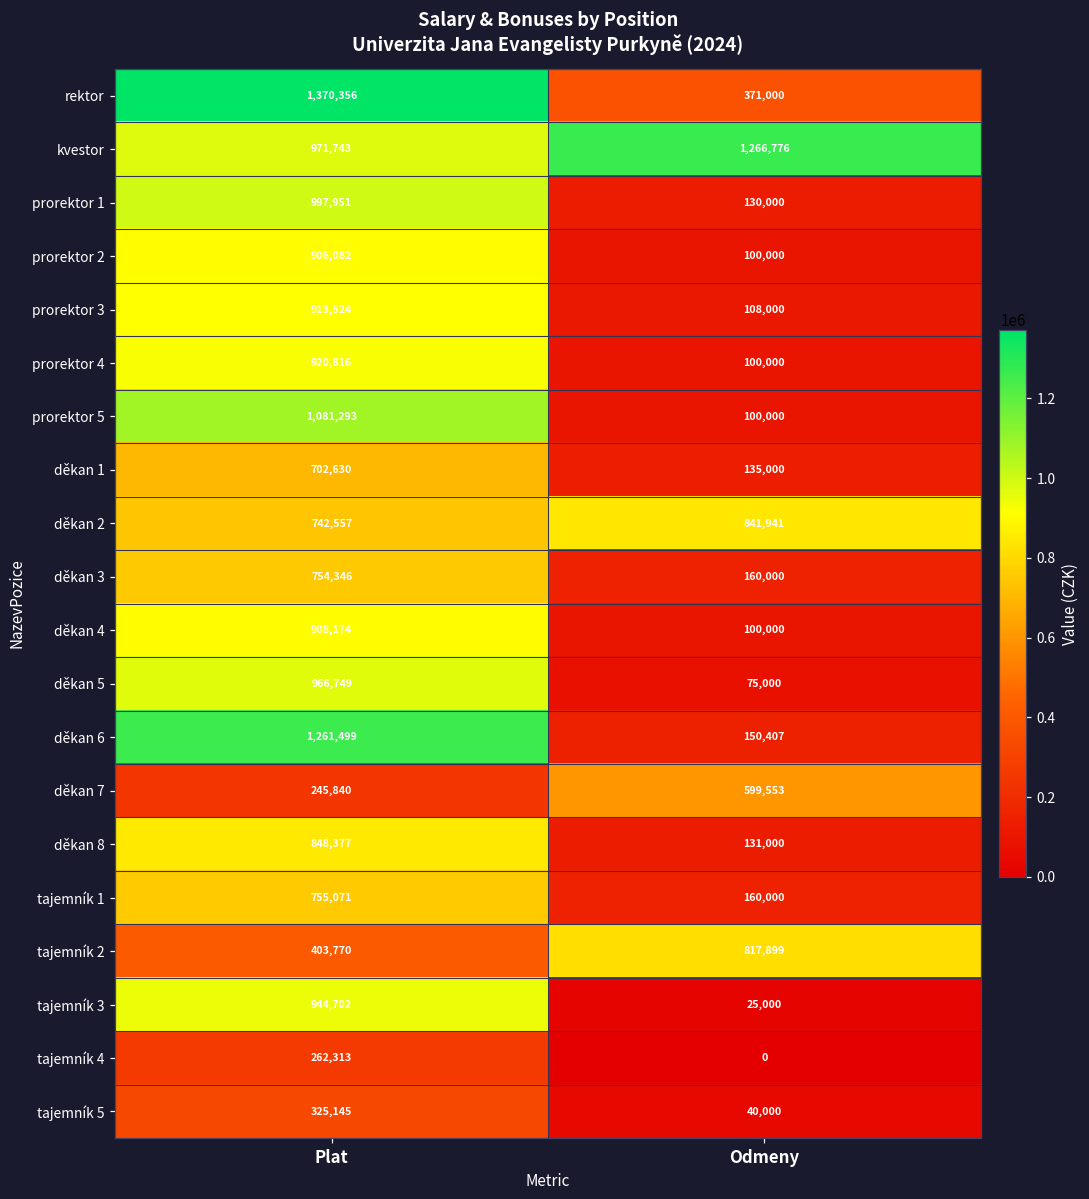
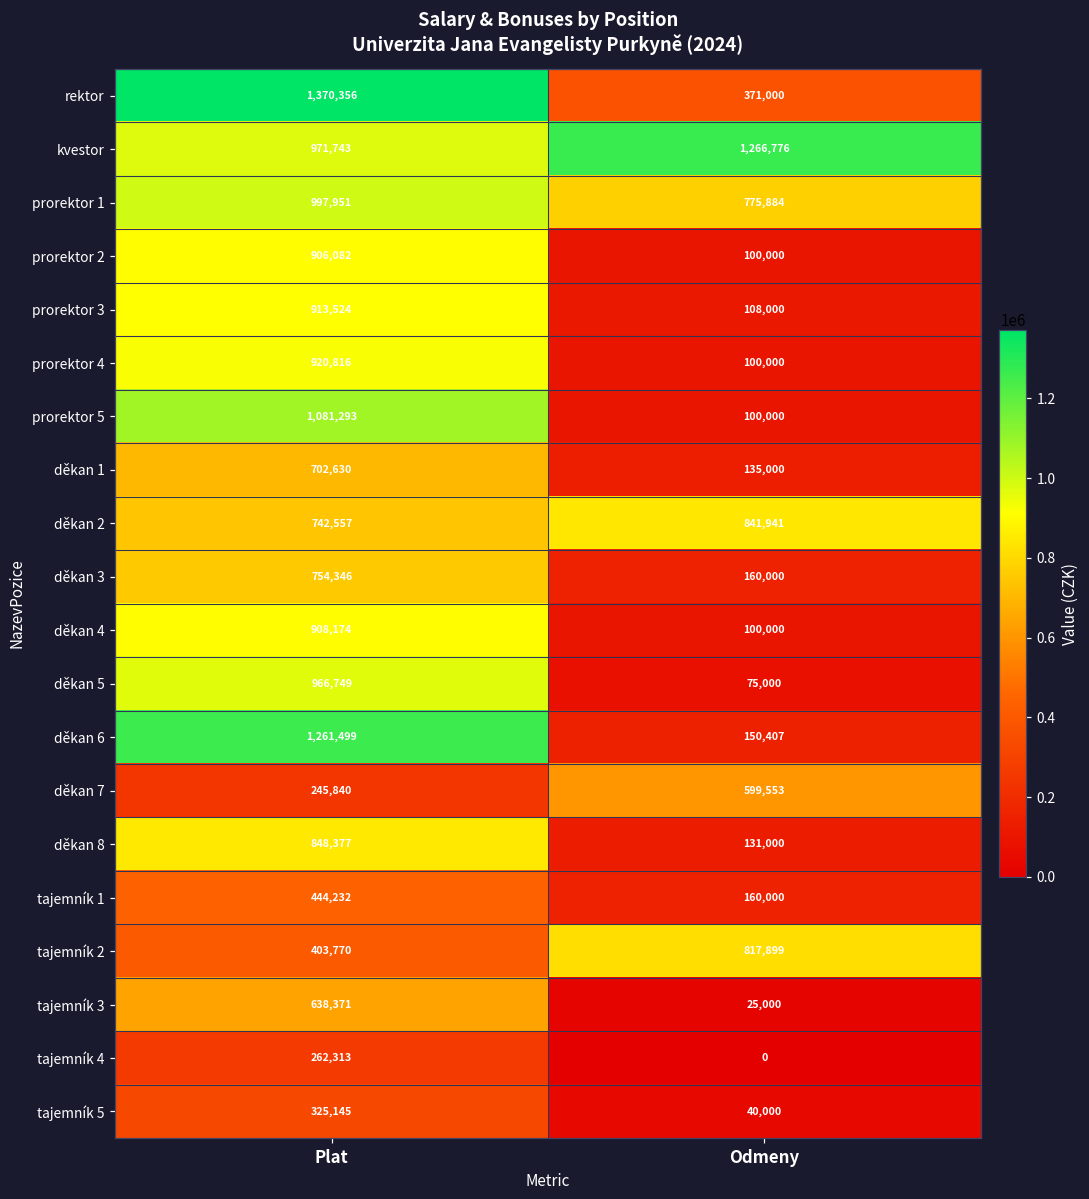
  {
    "rektor": {
      "Plat": "1,370,356",
      "Odmeny": "371,000"
    },
    "kvestor": {
      "Plat": "971,743",
      "Odmeny": "1,266,776"
    },
    "prorektor 1": {
      "Plat": "997,951",
-     "Odmeny": "130,000"
+     "Odmeny": "775,884"
    },
    "prorektor 2": {
      "Plat": "906,082",
      "Odmeny": "100,000"
    },
    "prorektor 3": {
      "Plat": "913,524",
      "Odmeny": "108,000"
    },
    "prorektor 4": {
      "Plat": "920,816",
      "Odmeny": "100,000"
    },
    "prorektor 5": {
      "Plat": "1,081,293",
      "Odmeny": "100,000"
    },
    "děkan 1": {
      "Plat": "702,630",
      "Odmeny": "135,000"
    },
    "děkan 2": {
      "Plat": "742,557",
      "Odmeny": "841,941"
    },
    "děkan 3": {
      "Plat": "754,346",
      "Odmeny": "160,000"
    },
    "děkan 4": {
      "Plat": "908,174",
      "Odmeny": "100,000"
    },
    "děkan 5": {
      "Plat": "966,749",
      "Odmeny": "75,000"
    },
    "děkan 6": {
      "Plat": "1,261,499",
      "Odmeny": "150,407"
    },
    "děkan 7": {
      "Plat": "245,840",
      "Odmeny": "599,553"
    },
    "děkan 8": {
      "Plat": "848,377",
      "Odmeny": "131,000"
    },
    "tajemník 1": {
-     "Plat": "755,071",
+     "Plat": "444,232",
      "Odmeny": "160,000"
    },
    "tajemník 2": {
      "Plat": "403,770",
      "Odmeny": "817,899"
    },
    "tajemník 3": {
-     "Plat": "944,702",
+     "Plat": "638,371",
      "Odmeny": "25,000"
    },
    "tajemník 4": {
      "Plat": "262,313",
      "Odmeny": "0"
    },
    "tajemník 5": {
      "Plat": "325,145",
      "Odmeny": "40,000"
    }
  }
